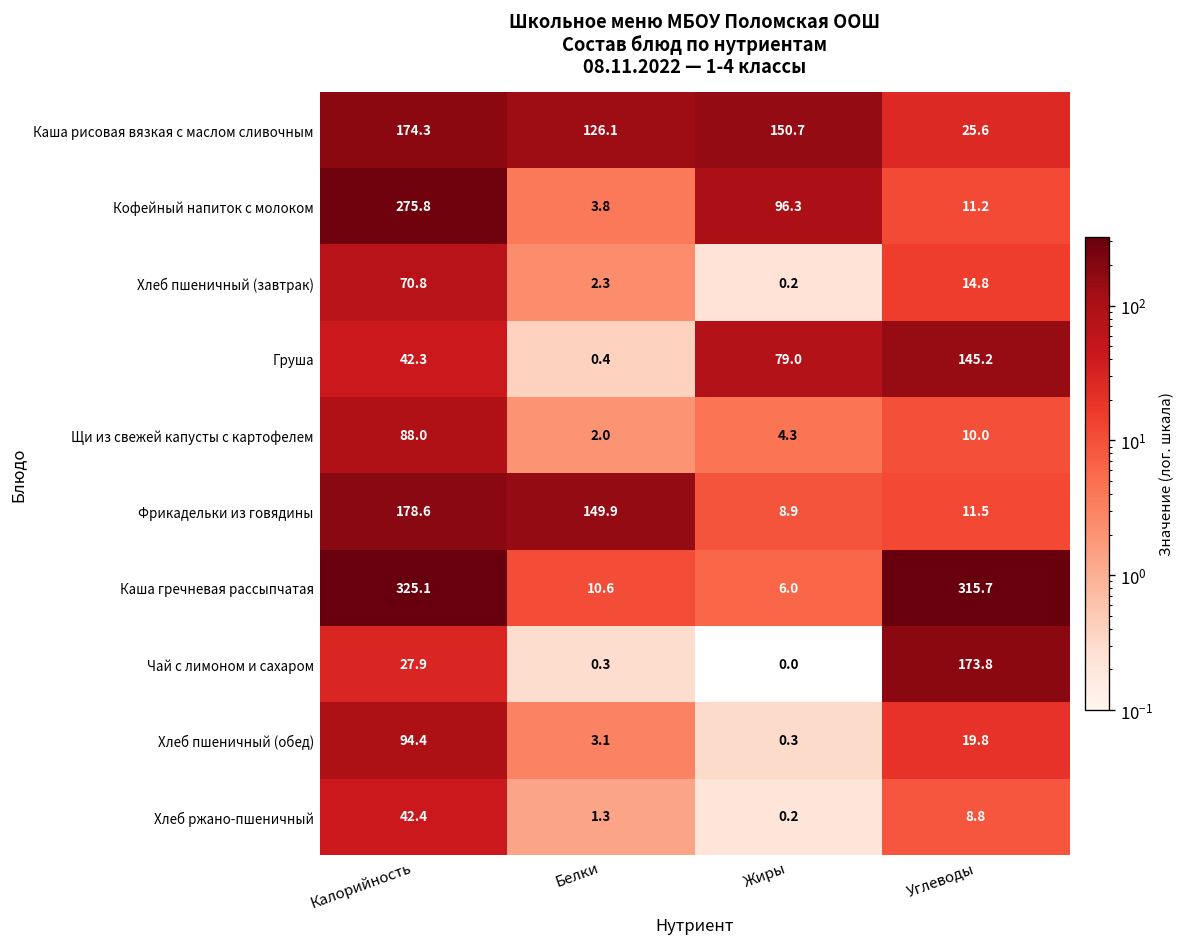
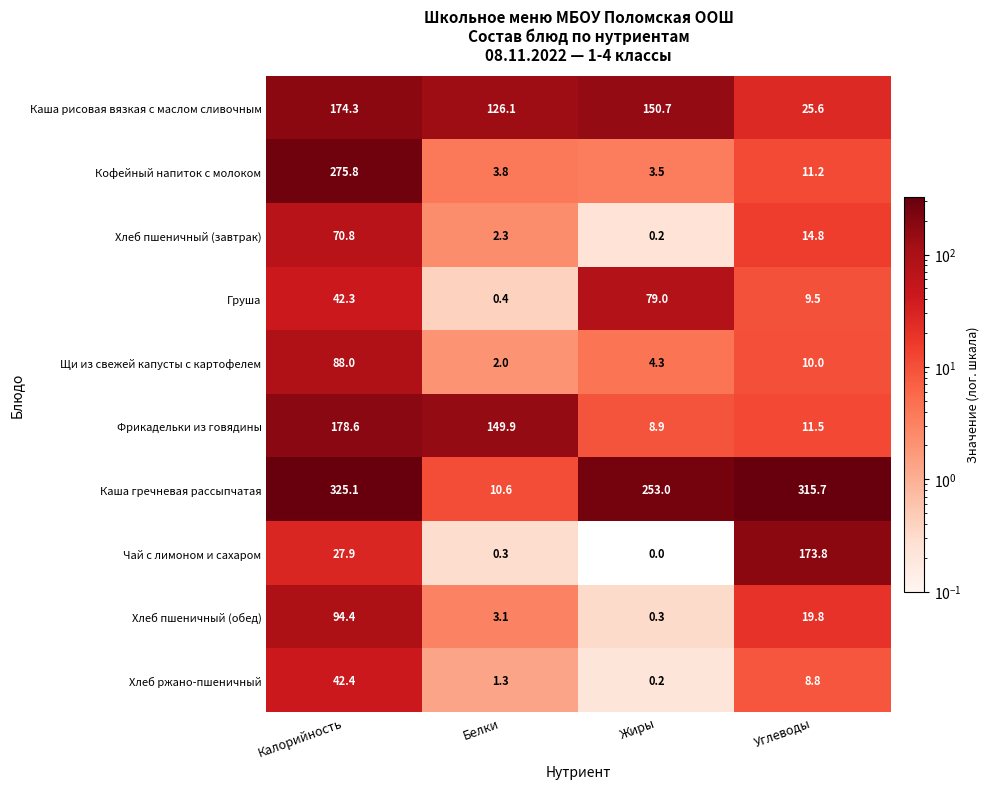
  {
    "Каша рисовая вязкая с маслом сливочным": {
      "Калорийность": 174.3,
      "Белки": 126.1,
      "Жиры": 150.7,
      "Углеводы": 25.6
    },
    "Кофейный напиток с молоком": {
      "Калорийность": 275.8,
      "Белки": 3.8,
-     "Жиры": 96.3,
+     "Жиры": 3.5,
      "Углеводы": 11.2
    },
    "Хлеб пшеничный (завтрак)": {
      "Калорийность": 70.8,
      "Белки": 2.3,
      "Жиры": 0.2,
      "Углеводы": 14.8
    },
    "Груша": {
      "Калорийность": 42.3,
      "Белки": 0.4,
      "Жиры": 79.0,
-     "Углеводы": 145.2
+     "Углеводы": 9.5
    },
    "Щи из свежей капусты с картофелем": {
      "Калорийность": 88.0,
      "Белки": 2.0,
      "Жиры": 4.3,
      "Углеводы": 10.0
    },
    "Фрикадельки из говядины": {
      "Калорийность": 178.6,
      "Белки": 149.9,
      "Жиры": 8.9,
      "Углеводы": 11.5
    },
    "Каша гречневая рассыпчатая": {
      "Калорийность": 325.1,
      "Белки": 10.6,
-     "Жиры": 6.0,
+     "Жиры": 253.0,
      "Углеводы": 315.7
    },
    "Чай с лимоном и сахаром": {
      "Калорийность": 27.9,
      "Белки": 0.3,
      "Жиры": 0.0,
      "Углеводы": 173.8
    },
    "Хлеб пшеничный (обед)": {
      "Калорийность": 94.4,
      "Белки": 3.1,
      "Жиры": 0.3,
      "Углеводы": 19.8
    },
    "Хлеб ржано-пшеничный": {
      "Калорийность": 42.4,
      "Белки": 1.3,
      "Жиры": 0.2,
      "Углеводы": 8.8
    }
  }
